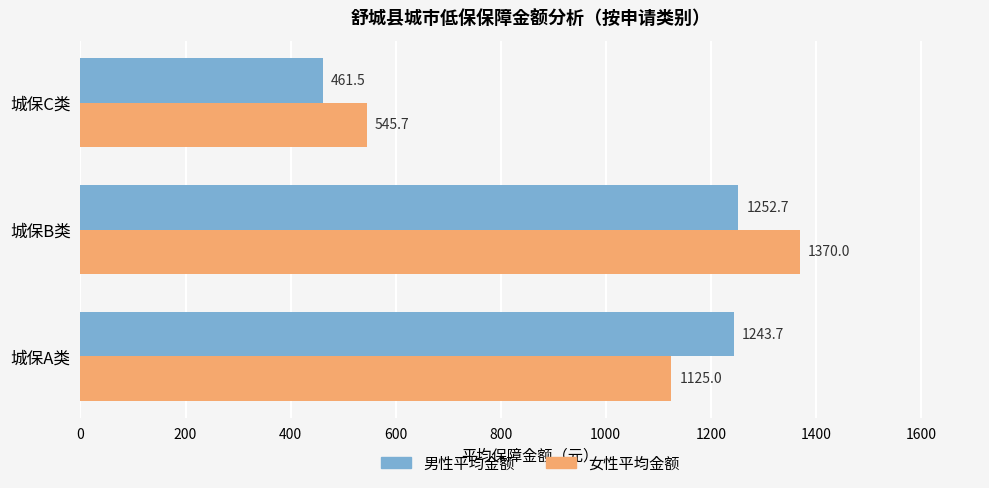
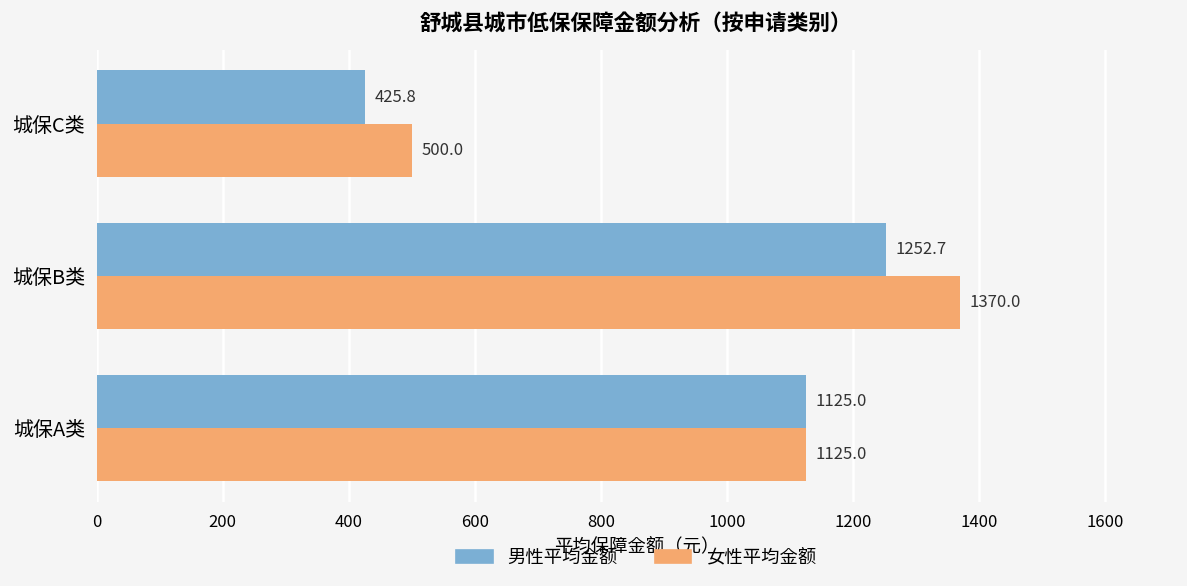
  {
    "男性平均金额": {
-     "城保C类": 461.5,
+     "城保C类": 425.8,
      "城保B类": 1252.7,
-     "城保A类": 1243.7
+     "城保A类": 1125.0
    },
    "女性平均金额": {
-     "城保C类": 545.7,
+     "城保C类": 500.0,
      "城保B类": 1370.0,
      "城保A类": 1125.0
    }
  }
